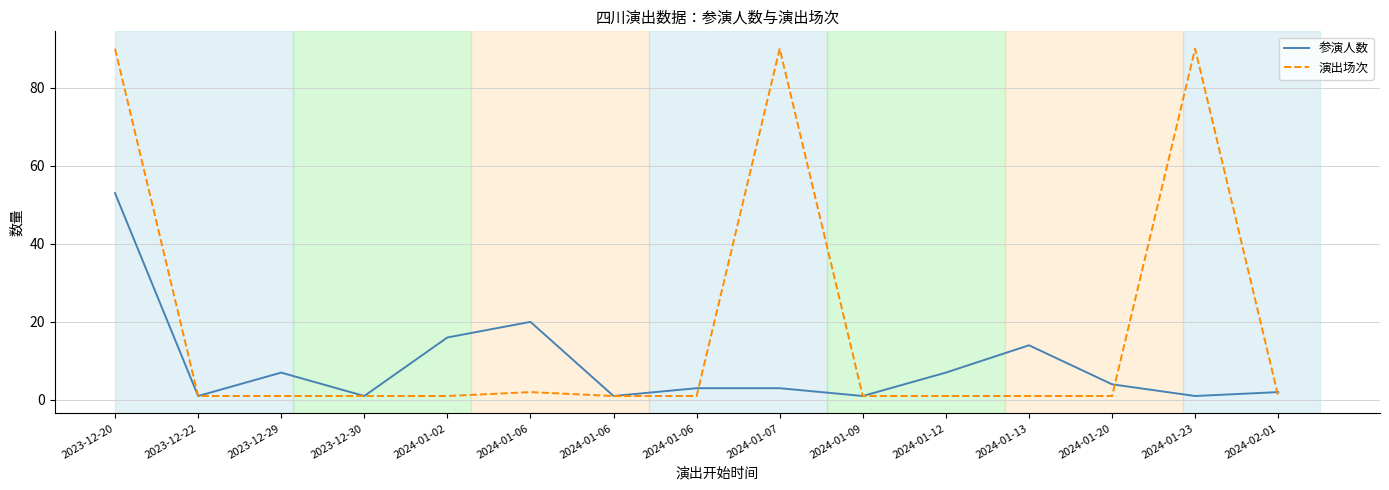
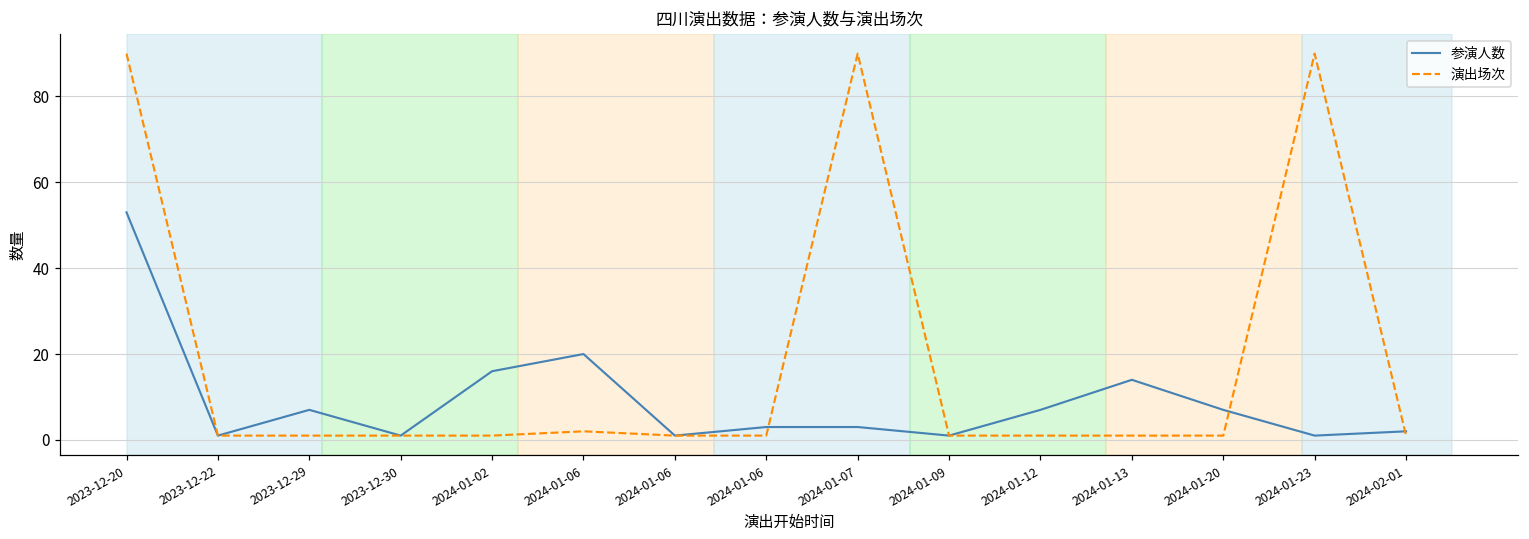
  {
    "参演人数": {
      "2023-12-20": 53,
      "2023-12-29": 7,
      "2024-01-02": 16,
      "2024-01-07": 3,
      "2024-01-12": 7,
      "2024-01-13": 14,
-     "2024-01-20": 4,
+     "2024-01-20": 7,
      "2024-01-23": 1,
      "2024-02-01": 2
    },
    "演出场次": {
      "2023-12-20": 90,
      "2023-12-29": 1,
      "2024-01-02": 1,
      "2024-01-07": 90,
      "2024-01-12": 1,
      "2024-01-13": 1,
      "2024-01-20": 1,
      "2024-01-23": 90,
      "2024-02-01": 1
    }
  }
